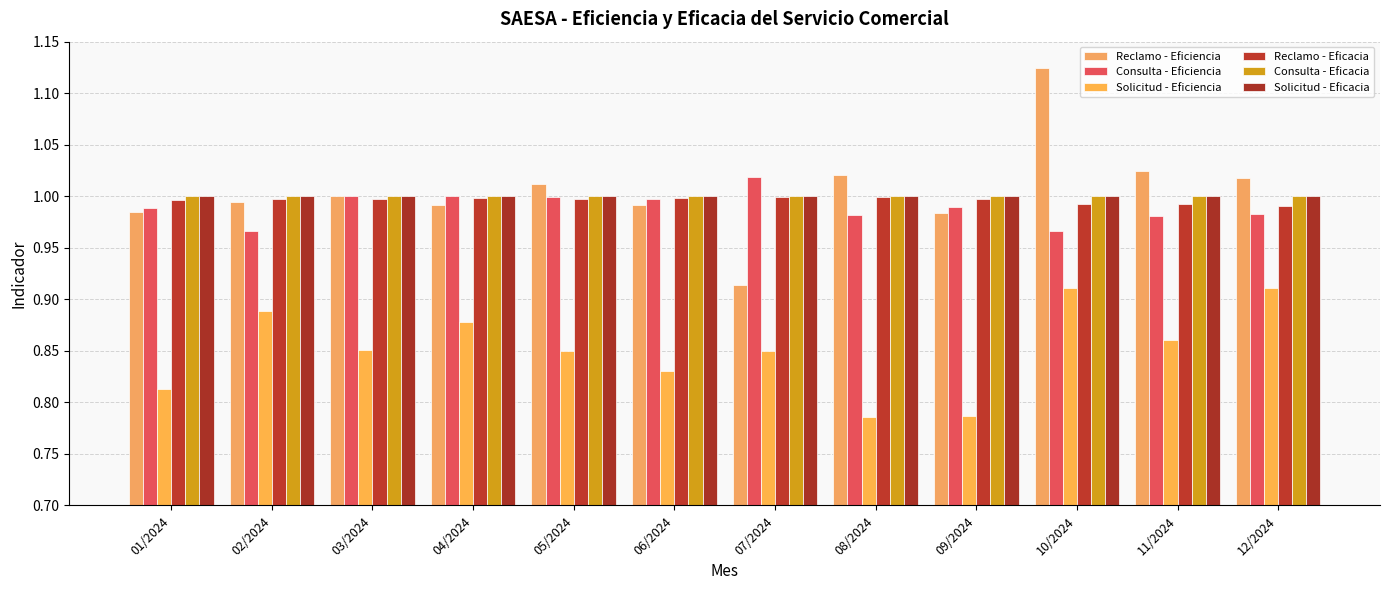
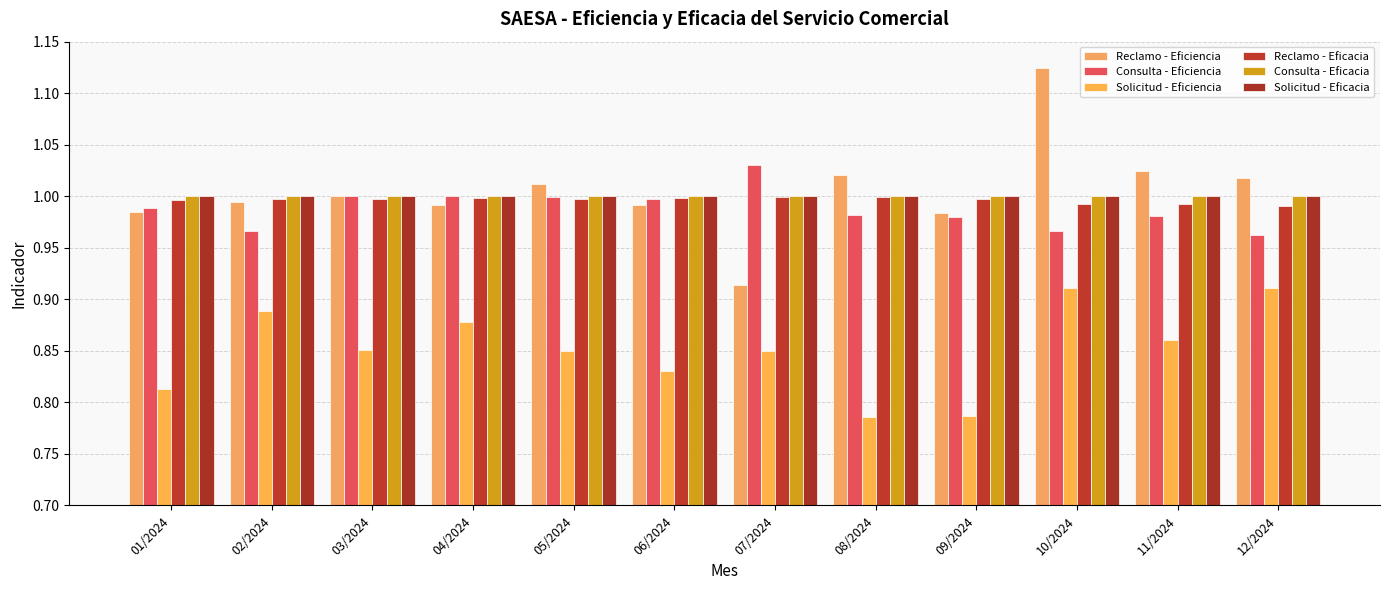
  {
    "Consulta - Eficiencia": {
      "01/2024": 0.989,
      "02/2024": 0.967,
      "03/2024": 1.000,
      "04/2024": 1.001,
      "05/2024": 0.999,
      "06/2024": 0.997,
-     "07/2024": 1.019,
+     "07/2024": 1.031,
      "08/2024": 0.982,
-     "09/2024": 0.99,
+     "09/2024": 0.98,
      "10/2024": 0.966,
      "11/2024": 0.981,
-     "12/2024": 0.982
+     "12/2024": 0.962
    },
    "Consulta - Eficacia": {
      "01/2024": 1.000,
      "02/2024": 1.000,
      "03/2024": 1.000,
      "04/2024": 1.000,
      "05/2024": 1.000,
      "06/2024": 1.000,
      "07/2024": 1.000,
      "08/2024": 1.000,
      "09/2024": 1.000,
      "10/2024": 1.000,
      "11/2024": 1.000,
      "12/2024": 1.000
    }
  }
